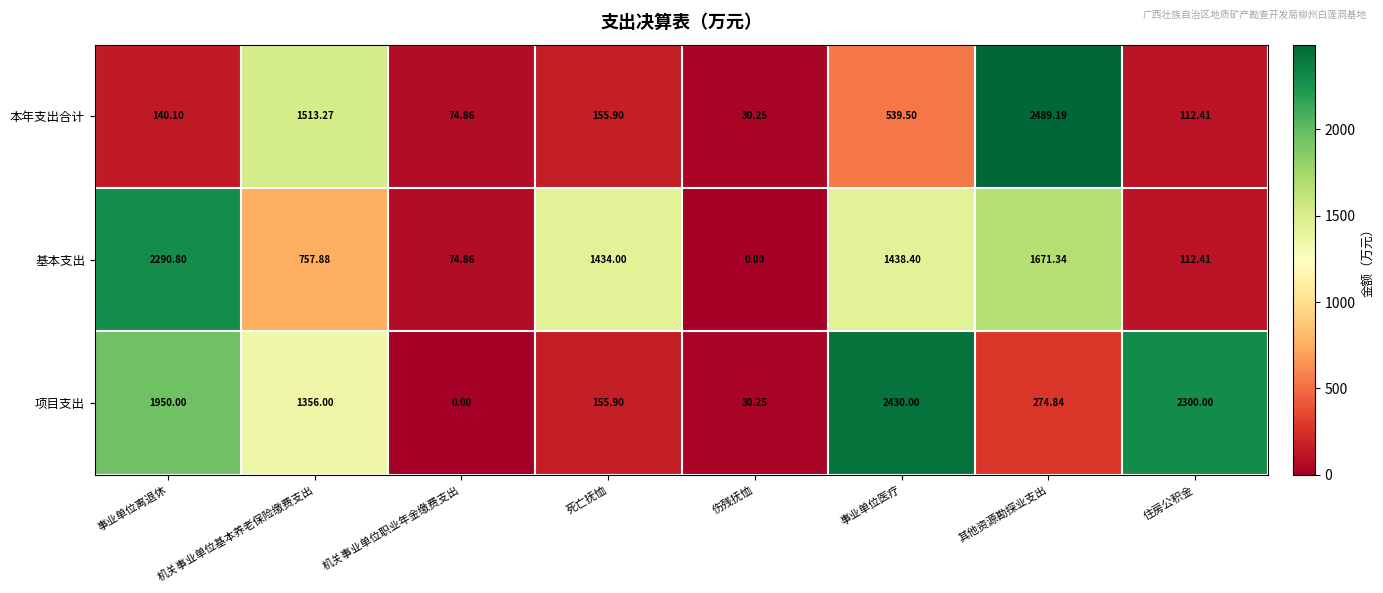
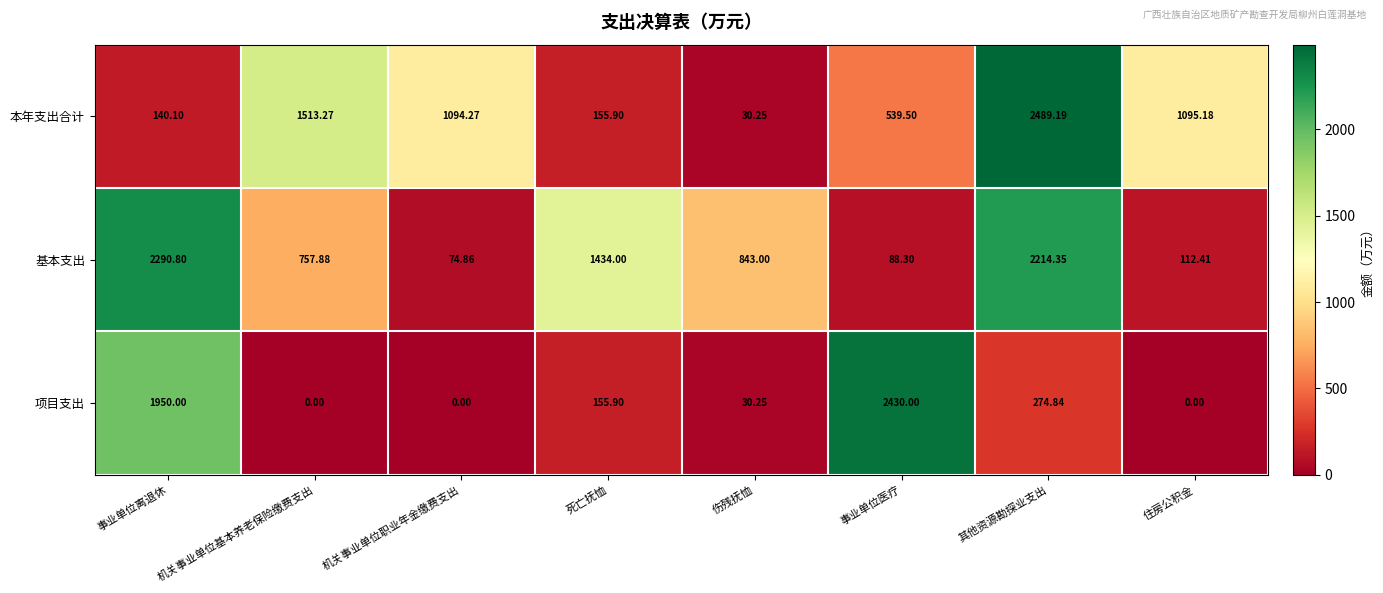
  {
    "本年支出合计": {
      "事业单位离退休": 140.10,
      "机关事业单位基本养老保险缴费支出": 1513.27,
-     "机关事业单位职业年金缴费支出": 74.86,
+     "机关事业单位职业年金缴费支出": 1094.27,
      "死亡抚恤": 155.90,
      "伤残抚恤": 30.25,
      "事业单位医疗": 539.50,
      "其他资源勘探业支出": 2489.19,
-     "住房公积金": 112.41
+     "住房公积金": 1095.18
    },
    "基本支出": {
      "事业单位离退休": 2290.80,
      "机关事业单位基本养老保险缴费支出": 757.88,
      "机关事业单位职业年金缴费支出": 74.86,
      "死亡抚恤": 1434.00,
-     "伤残抚恤": 0.00,
-     "事业单位医疗": 1438.40,
-     "其他资源勘探业支出": 1671.34,
+     "伤残抚恤": 843.00,
+     "事业单位医疗": 88.30,
+     "其他资源勘探业支出": 2214.35,
      "住房公积金": 112.41
    },
    "项目支出": {
      "事业单位离退休": 1950.00,
-     "机关事业单位基本养老保险缴费支出": 1356.00,
+     "机关事业单位基本养老保险缴费支出": 0.00,
      "机关事业单位职业年金缴费支出": 0.00,
      "死亡抚恤": 155.90,
      "伤残抚恤": 30.25,
      "事业单位医疗": 2430.00,
      "其他资源勘探业支出": 274.84,
-     "住房公积金": 2300.00
+     "住房公积金": 0.00
    }
  }
